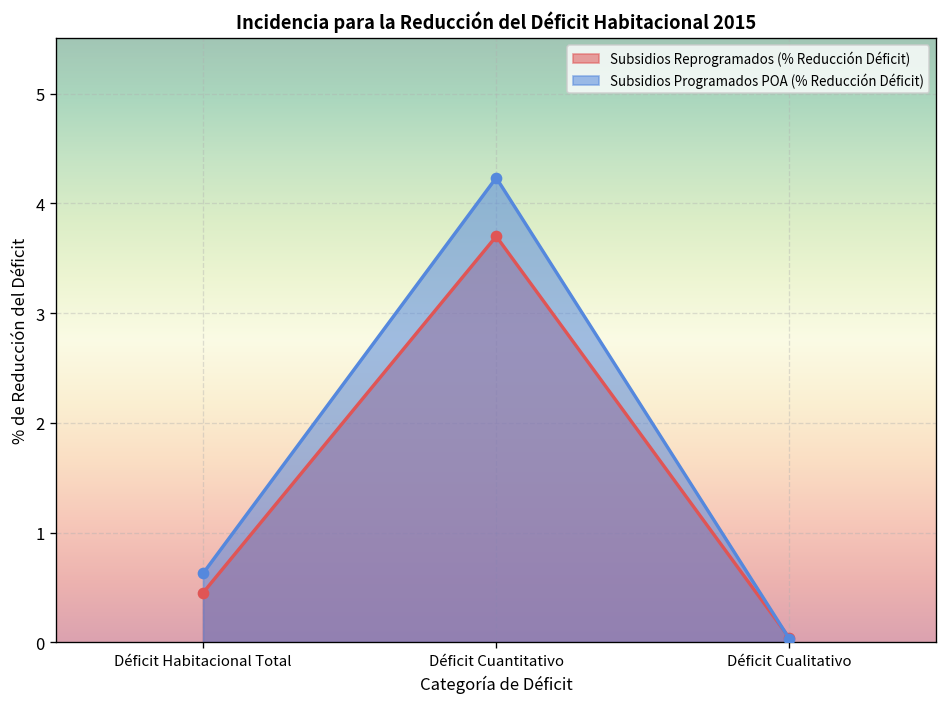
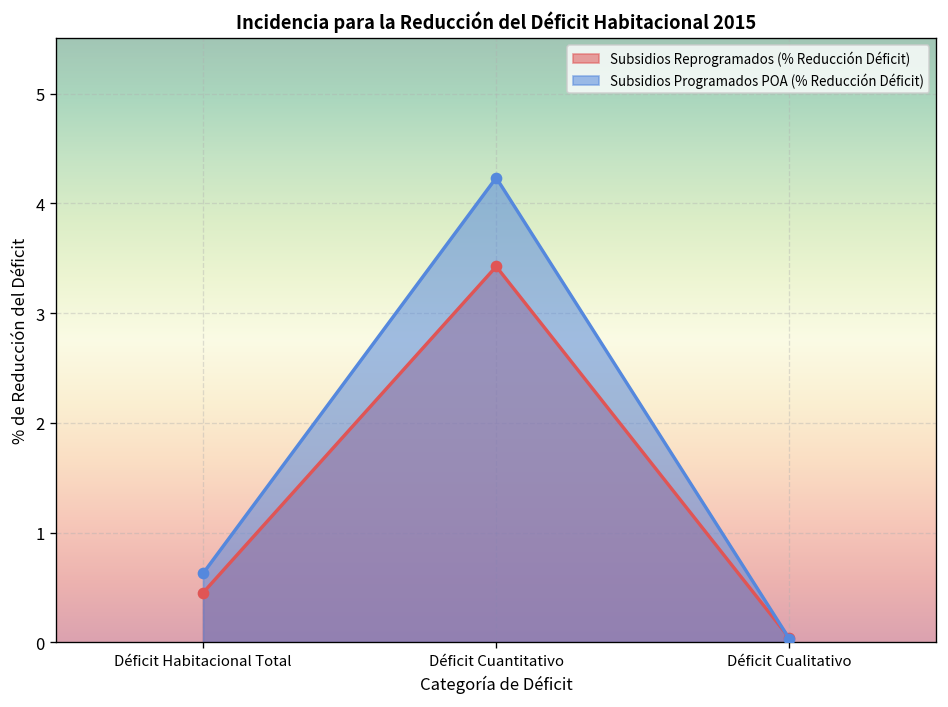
  {
    "Subsidios Reprogramados (% Reducción Déficit)": {
      "Déficit Habitacional Total": 0.5,
-     "Déficit Cuantitativo": 3.7
+     "Déficit Cuantitativo": 3.4
    },
    "Subsidios Programados POA (% Reducción Déficit)": {
      "Déficit Habitacional Total": 0.6,
      "Déficit Cuantitativo": 4.2
    }
  }
